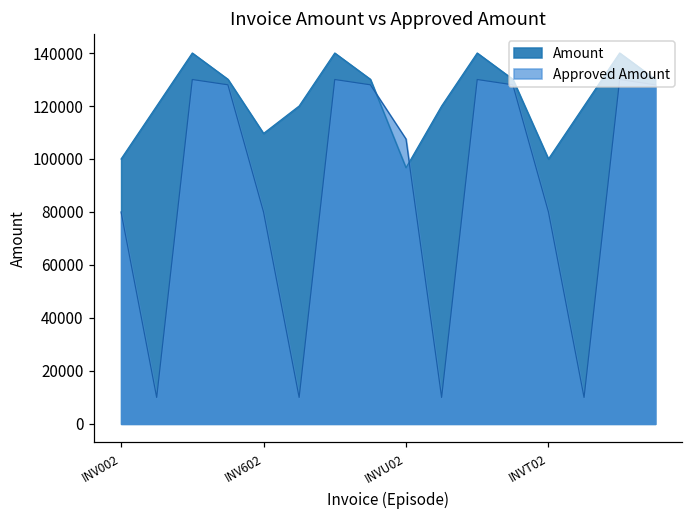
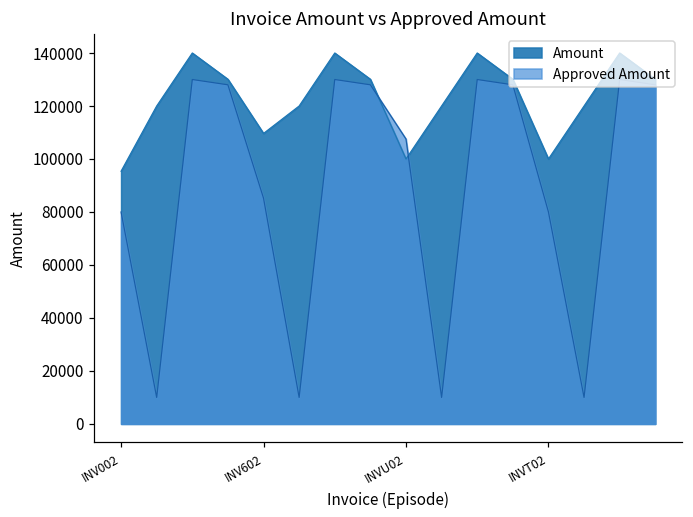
  {
    "Amount": {
-     "INV002": 100000,
+     "INV002": 95000,
      "INV602": 110000,
-     "INVU02": 97000,
+     "INVU02": 100000,
      "INVT02": 100000
    },
    "Approved Amount": {
      "INV002": 80000,
-     "INV602": 80000,
+     "INV602": 85000,
      "INVU02": 108000,
      "INVT02": 80000
    }
  }
